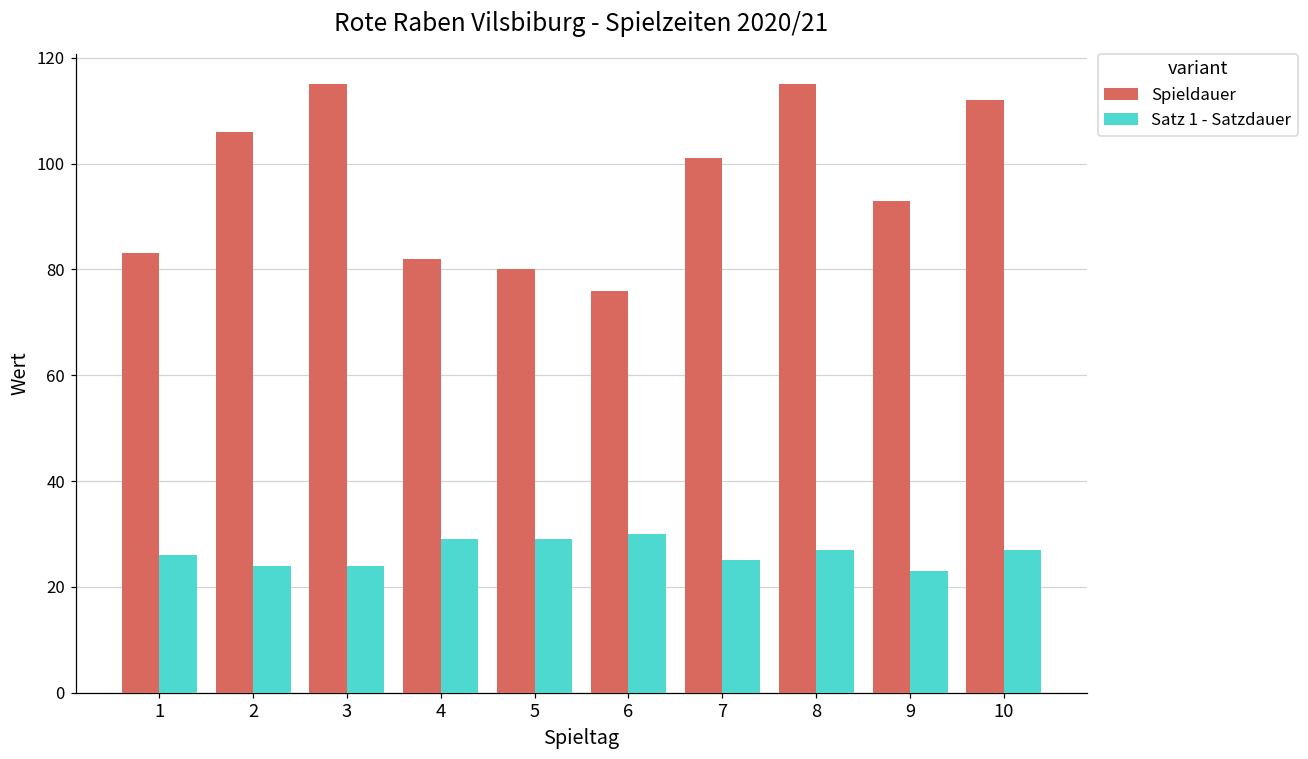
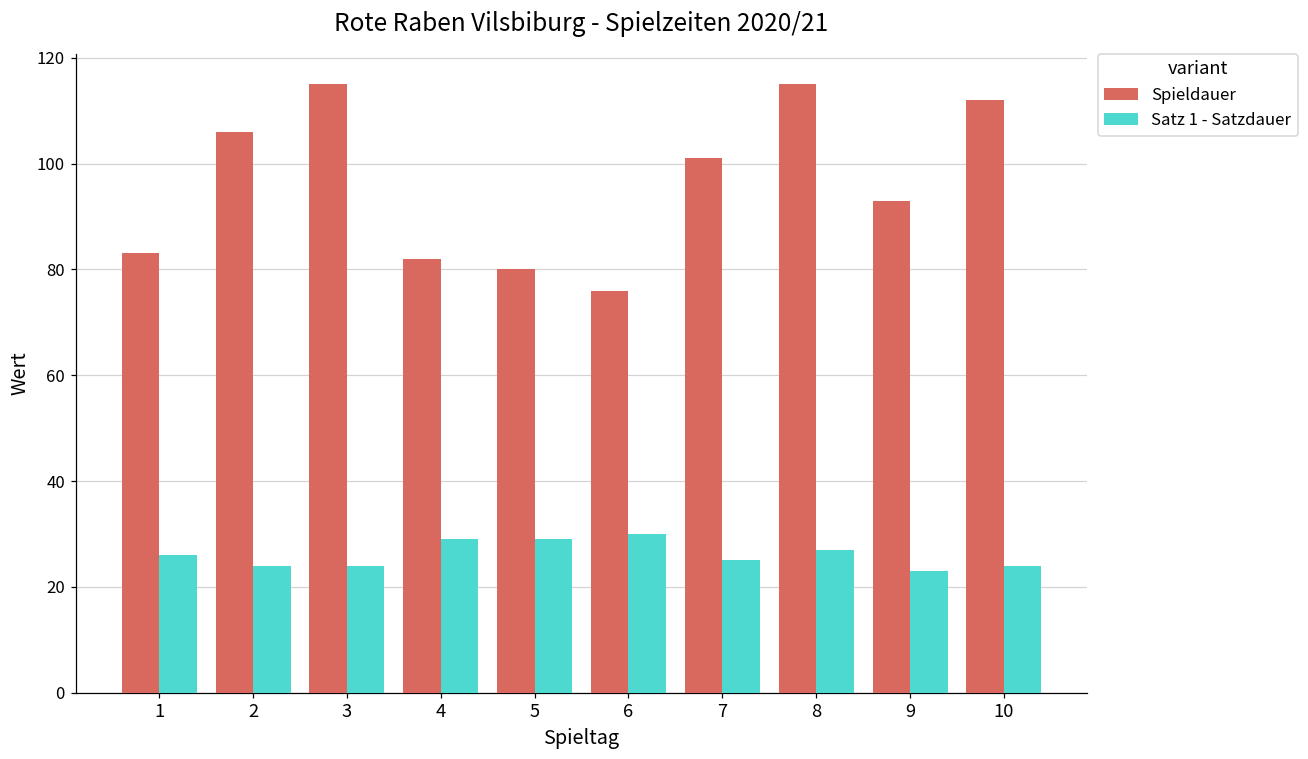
  {
    "Spieldauer": {
      "1": 83,
      "2": 106,
      "3": 115,
      "4": 82,
      "5": 80,
      "6": 76,
      "7": 101,
      "8": 115,
      "9": 93,
      "10": 112
    },
    "Satz 1 - Satzdauer": {
      "1": 26,
      "2": 24,
      "3": 24,
      "4": 29,
      "5": 29,
      "6": 30,
      "7": 25,
      "8": 27,
      "9": 23,
-     "10": 27
+     "10": 24
    }
  }
